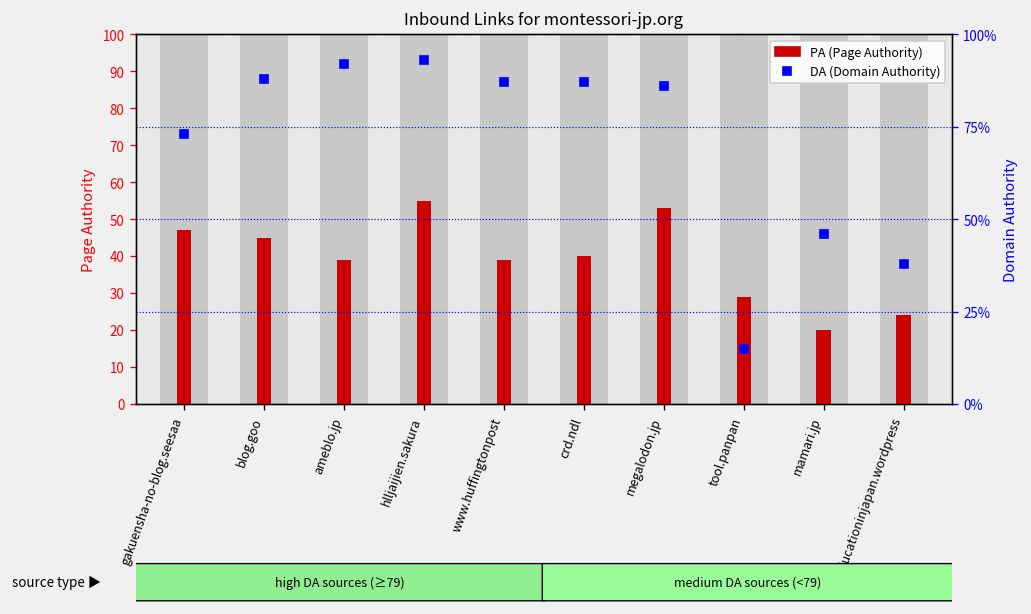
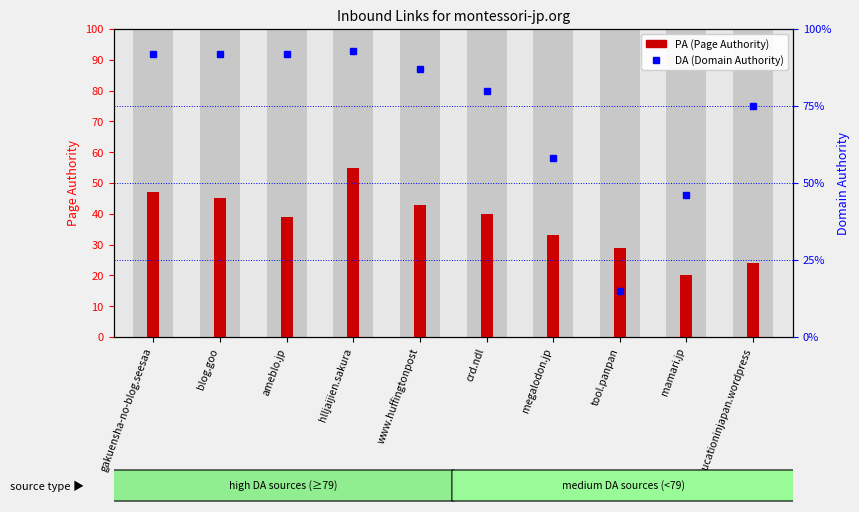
  {
    "PA (Page Authority)": {
-     "www.huffingtonpost": "39",
-     "megalodon.jp": "53"
+     "www.huffingtonpost": "43",
+     "megalodon.jp": "33"
    },
    "DA (Domain Authority)": {
-     "gakuensha-no-blog.seesaa": "73%",
-     "blog.goo": "88%",
+     "gakuensha-no-blog.seesaa": "92%",
+     "blog.goo": "92%",
      "ameblo.jp": "92%",
      "hlljaijien.sakura": "93%",
      "www.huffingtonpost": "87%",
-     "crd.ndl": "87%",
-     "megalodon.jp": "86%",
+     "crd.ndl": "80%",
+     "megalodon.jp": "58%",
      "tool.panpan": "15%",
      "mamari.jp": "46%",
-     "educationinjapan.wordpress": "38%"
+     "educationinjapan.wordpress": "75%"
    }
  }
